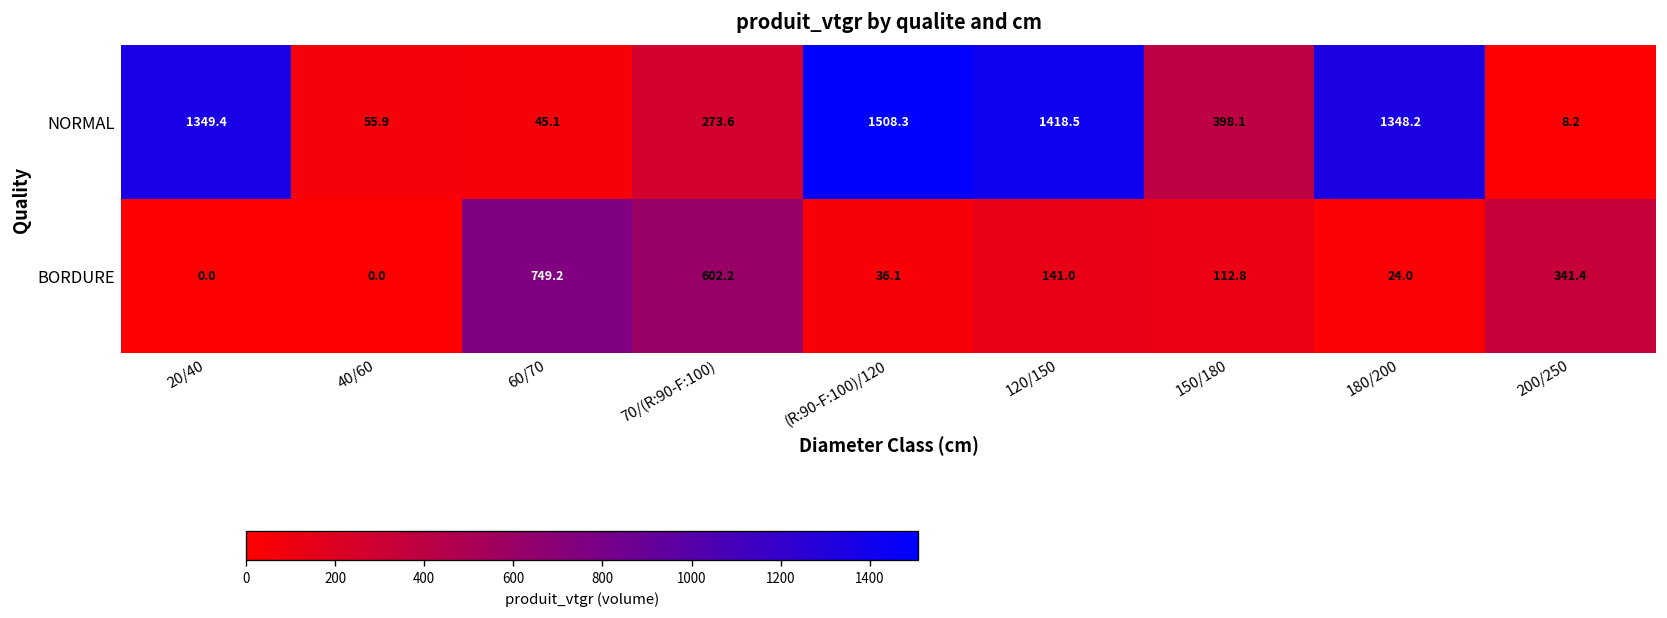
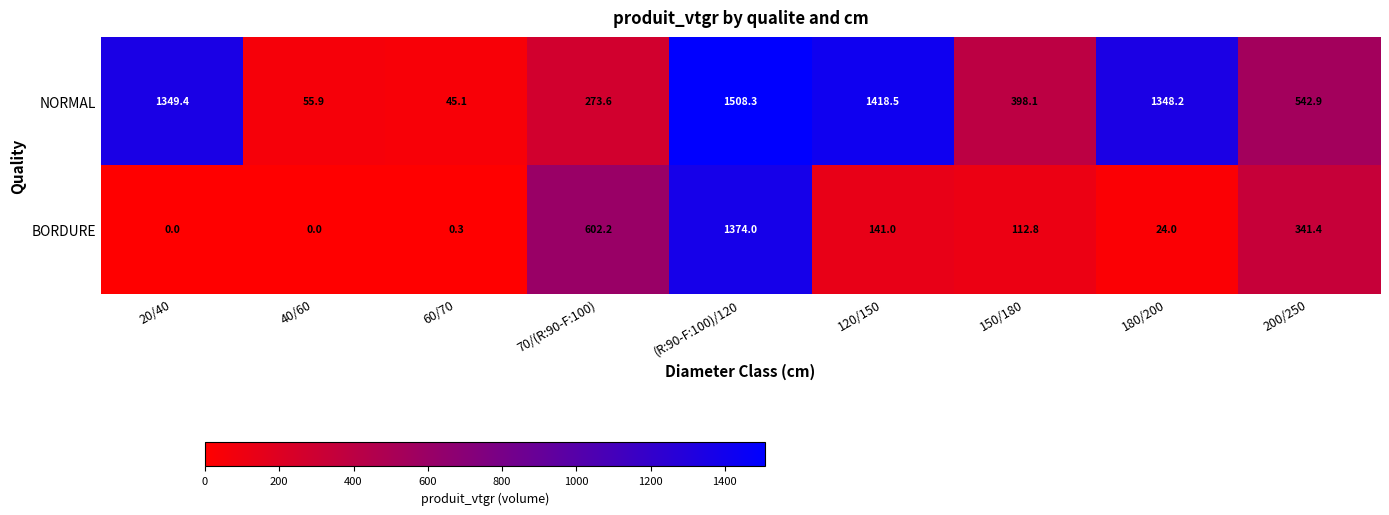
  {
    "NORMAL": {
      "20/40": 1349.4,
      "40/60": 55.9,
      "60/70": 45.1,
      "70/(R:90-F:100)": 273.6,
      "(R:90-F:100)/120": 1508.3,
      "120/150": 1418.5,
      "150/180": 398.1,
      "180/200": 1348.2,
-     "200/250": 8.2
+     "200/250": 542.9
    },
    "BORDURE": {
      "20/40": 0.0,
      "40/60": 0.0,
-     "60/70": 749.2,
+     "60/70": 0.3,
      "70/(R:90-F:100)": 602.2,
-     "(R:90-F:100)/120": 36.1,
+     "(R:90-F:100)/120": 1374.0,
      "120/150": 141.0,
      "150/180": 112.8,
      "180/200": 24.0,
      "200/250": 341.4
    }
  }
